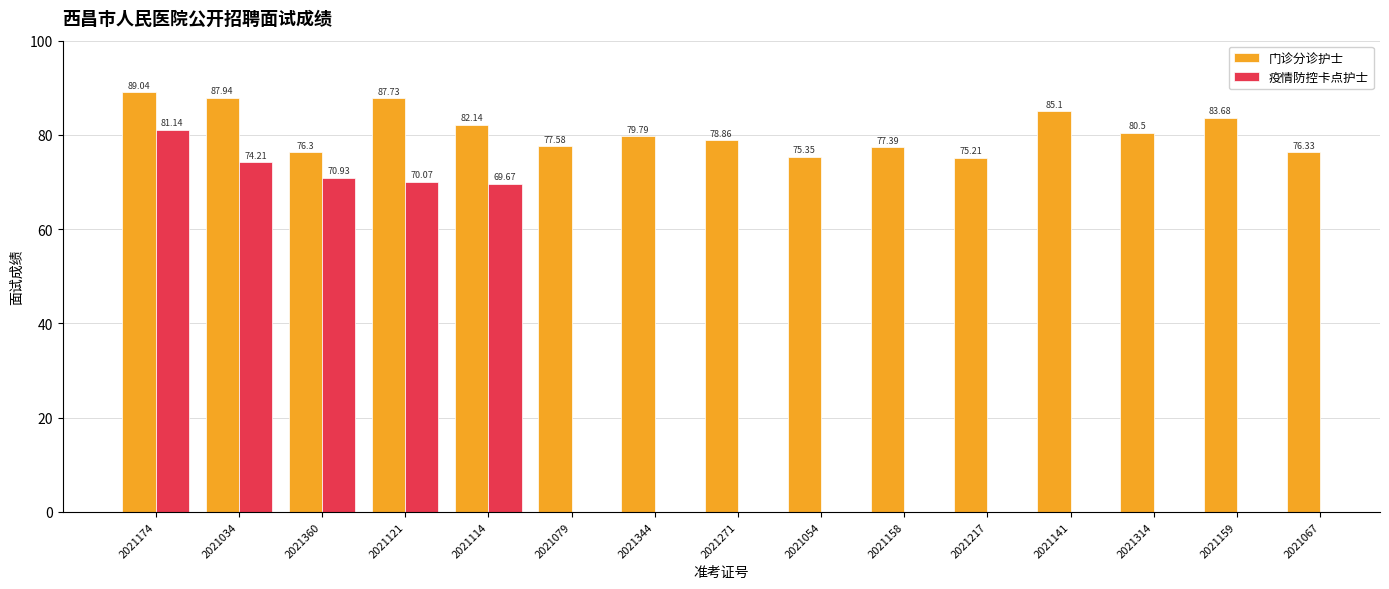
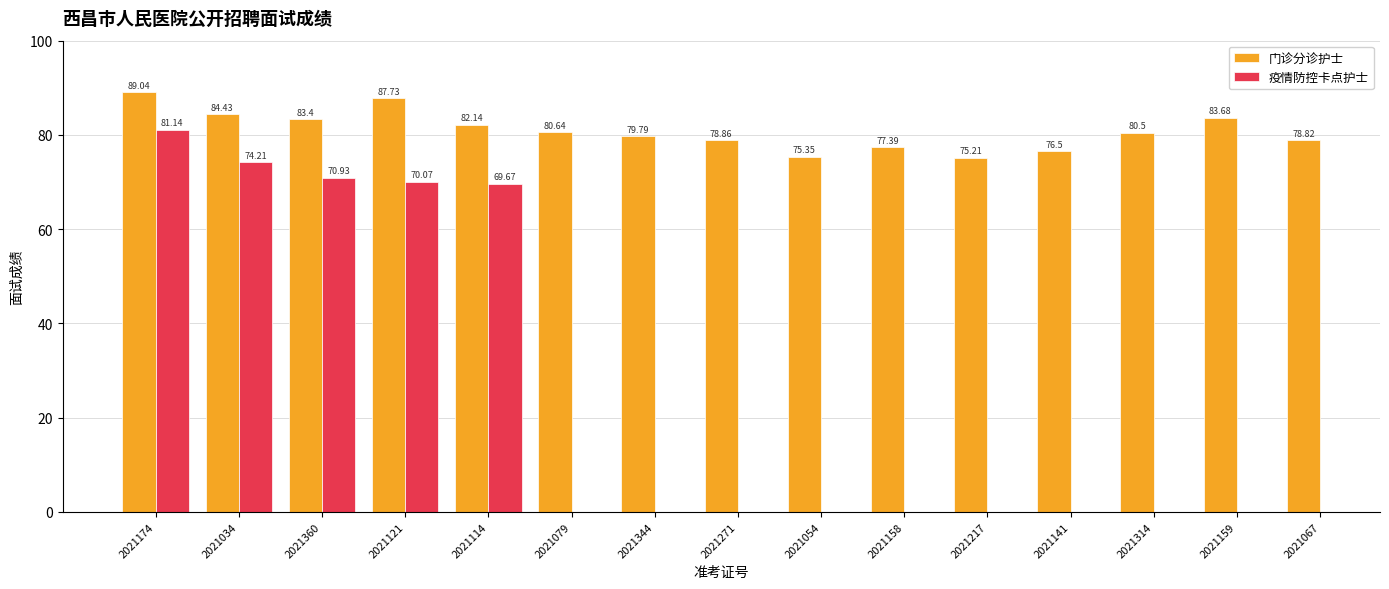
  {
    "门诊分诊护士": {
      "2021174": 89.04,
-     "2021034": 87.94,
-     "2021360": 76.3,
+     "2021034": 84.43,
+     "2021360": 83.4,
      "2021121": 87.73,
      "2021114": 82.14,
-     "2021079": 77.58,
+     "2021079": 80.64,
      "2021344": 79.79,
      "2021271": 78.86,
      "2021054": 75.35,
      "2021158": 77.39,
      "2021217": 75.21,
-     "2021141": 85.1,
+     "2021141": 76.5,
      "2021314": 80.5,
      "2021159": 83.68,
-     "2021067": 76.33
+     "2021067": 78.82
    }
  }
